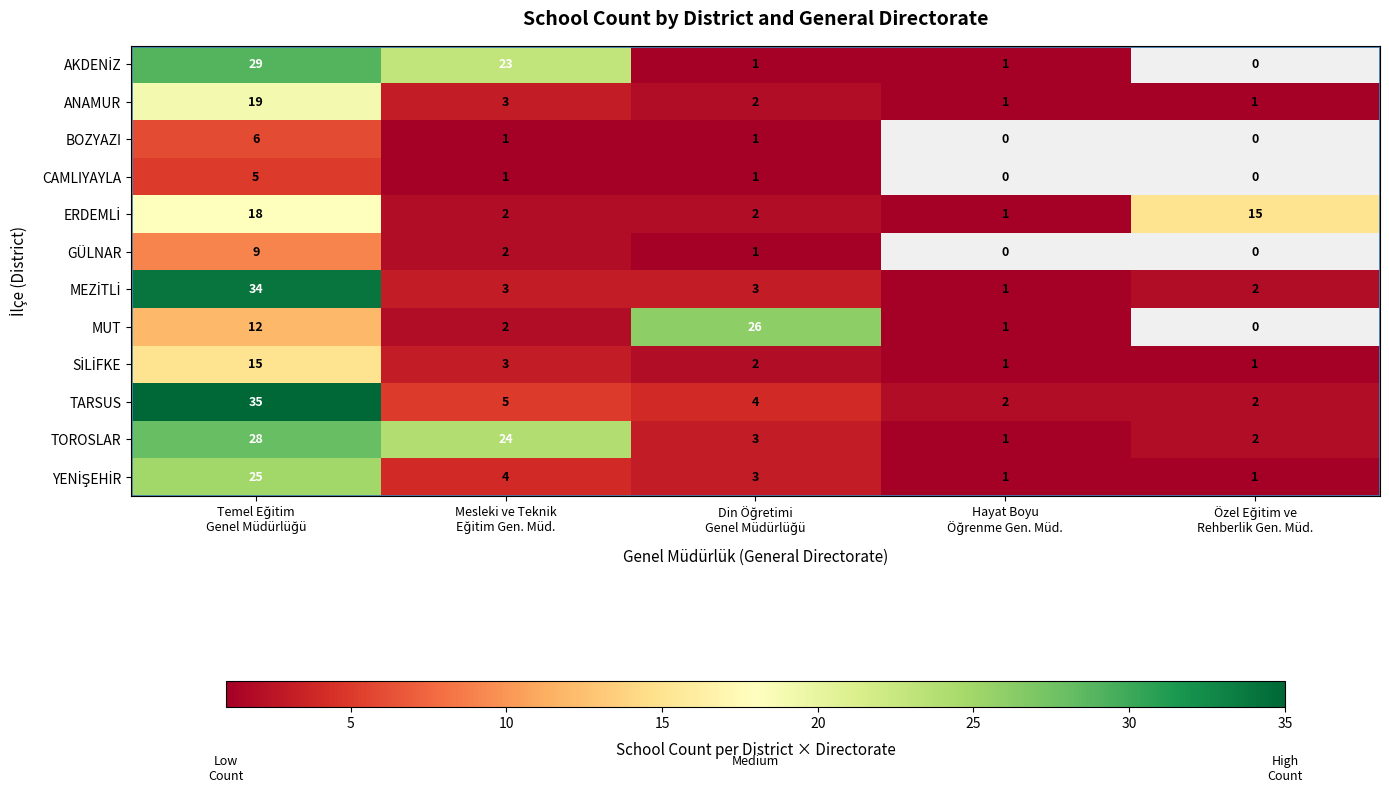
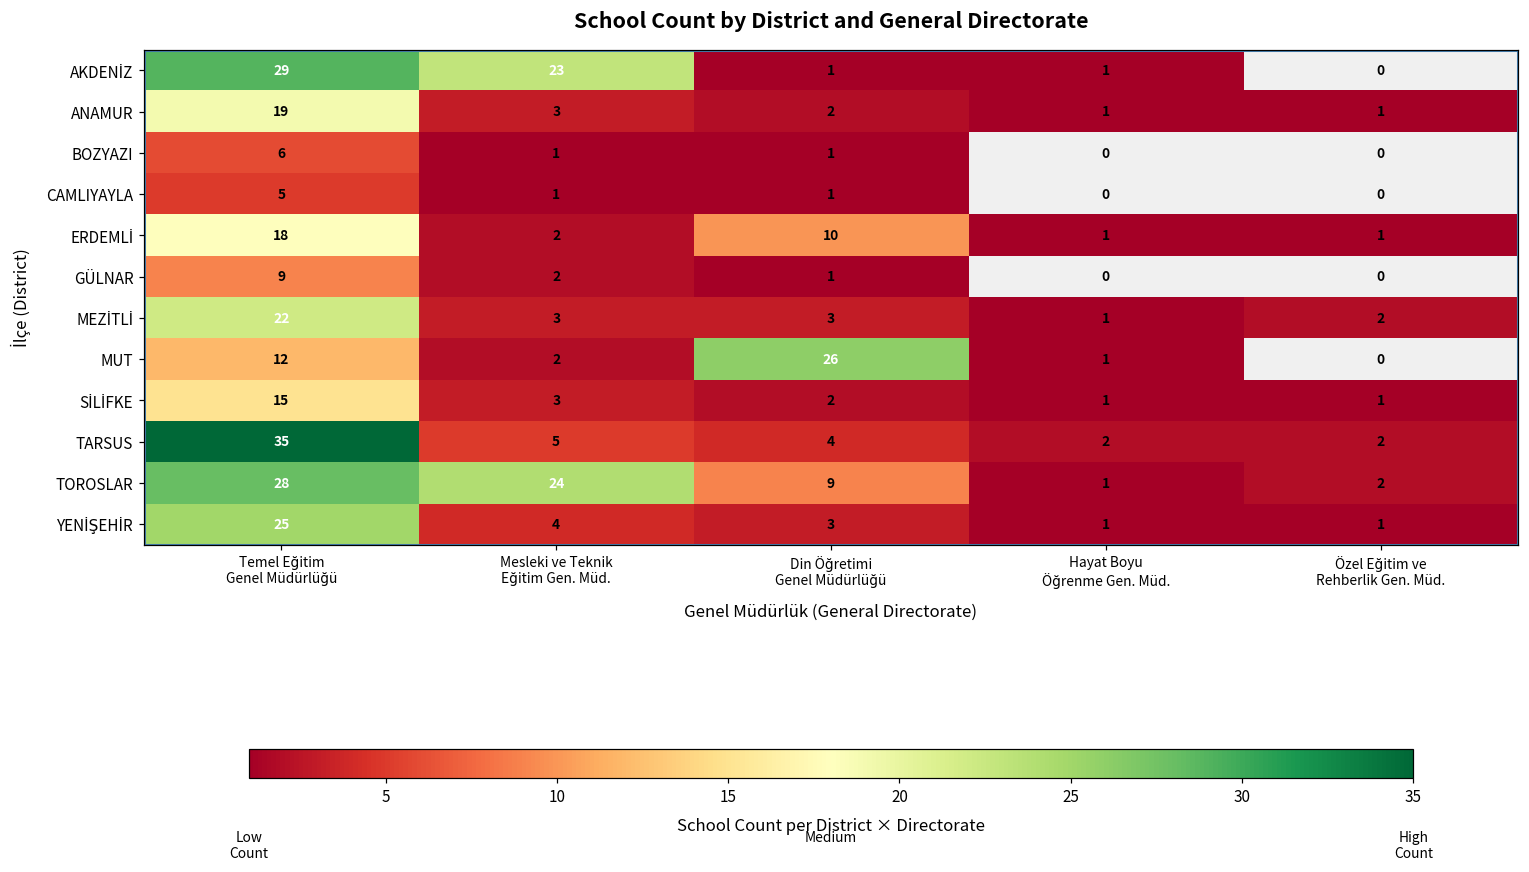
  {
    "AKDENİZ": {
      "Temel Eğitim Genel Müdürlüğü": 29,
      "Mesleki ve Teknik Eğitim Gen. Müd.": 23,
      "Din Öğretimi Genel Müdürlüğü": 1,
      "Hayat Boyu Öğrenme Gen. Müd.": 1
    },
    "ANAMUR": {
      "Temel Eğitim Genel Müdürlüğü": 19,
      "Mesleki ve Teknik Eğitim Gen. Müd.": 3,
      "Din Öğretimi Genel Müdürlüğü": 2,
      "Hayat Boyu Öğrenme Gen. Müd.": 1,
      "Özel Eğitim ve Rehberlik Gen. Müd.": 1
    },
    "BOZYAZI": {
      "Temel Eğitim Genel Müdürlüğü": 6,
      "Mesleki ve Teknik Eğitim Gen. Müd.": 1,
      "Din Öğretimi Genel Müdürlüğü": 1
    },
    "CAMLIYAYLA": {
      "Temel Eğitim Genel Müdürlüğü": 5,
      "Mesleki ve Teknik Eğitim Gen. Müd.": 1,
      "Din Öğretimi Genel Müdürlüğü": 1
    },
    "ERDEMLİ": {
      "Temel Eğitim Genel Müdürlüğü": 18,
      "Mesleki ve Teknik Eğitim Gen. Müd.": 2,
-     "Din Öğretimi Genel Müdürlüğü": 2,
+     "Din Öğretimi Genel Müdürlüğü": 10,
      "Hayat Boyu Öğrenme Gen. Müd.": 1,
-     "Özel Eğitim ve Rehberlik Gen. Müd.": 15
+     "Özel Eğitim ve Rehberlik Gen. Müd.": 1
    },
    "GÜLNAR": {
      "Temel Eğitim Genel Müdürlüğü": 9,
      "Mesleki ve Teknik Eğitim Gen. Müd.": 2,
      "Din Öğretimi Genel Müdürlüğü": 1
    },
    "MEZİTLİ": {
-     "Temel Eğitim Genel Müdürlüğü": 34,
+     "Temel Eğitim Genel Müdürlüğü": 22,
      "Mesleki ve Teknik Eğitim Gen. Müd.": 3,
      "Din Öğretimi Genel Müdürlüğü": 3,
      "Hayat Boyu Öğrenme Gen. Müd.": 1,
      "Özel Eğitim ve Rehberlik Gen. Müd.": 2
    },
    "MUT": {
      "Temel Eğitim Genel Müdürlüğü": 12,
      "Mesleki ve Teknik Eğitim Gen. Müd.": 2,
      "Din Öğretimi Genel Müdürlüğü": 26,
      "Hayat Boyu Öğrenme Gen. Müd.": 1
    },
    "SİLİFKE": {
      "Temel Eğitim Genel Müdürlüğü": 15,
      "Mesleki ve Teknik Eğitim Gen. Müd.": 3,
      "Din Öğretimi Genel Müdürlüğü": 2,
      "Hayat Boyu Öğrenme Gen. Müd.": 1,
      "Özel Eğitim ve Rehberlik Gen. Müd.": 1
    },
    "TARSUS": {
      "Temel Eğitim Genel Müdürlüğü": 35,
      "Mesleki ve Teknik Eğitim Gen. Müd.": 5,
      "Din Öğretimi Genel Müdürlüğü": 4,
      "Hayat Boyu Öğrenme Gen. Müd.": 2,
      "Özel Eğitim ve Rehberlik Gen. Müd.": 2
    },
    "TOROSLAR": {
      "Temel Eğitim Genel Müdürlüğü": 28,
      "Mesleki ve Teknik Eğitim Gen. Müd.": 24,
-     "Din Öğretimi Genel Müdürlüğü": 3,
+     "Din Öğretimi Genel Müdürlüğü": 9,
      "Hayat Boyu Öğrenme Gen. Müd.": 1,
      "Özel Eğitim ve Rehberlik Gen. Müd.": 2
    },
    "YENİŞEHİR": {
      "Temel Eğitim Genel Müdürlüğü": 25,
      "Mesleki ve Teknik Eğitim Gen. Müd.": 4,
      "Din Öğretimi Genel Müdürlüğü": 3,
      "Hayat Boyu Öğrenme Gen. Müd.": 1,
      "Özel Eğitim ve Rehberlik Gen. Müd.": 1
    }
  }
